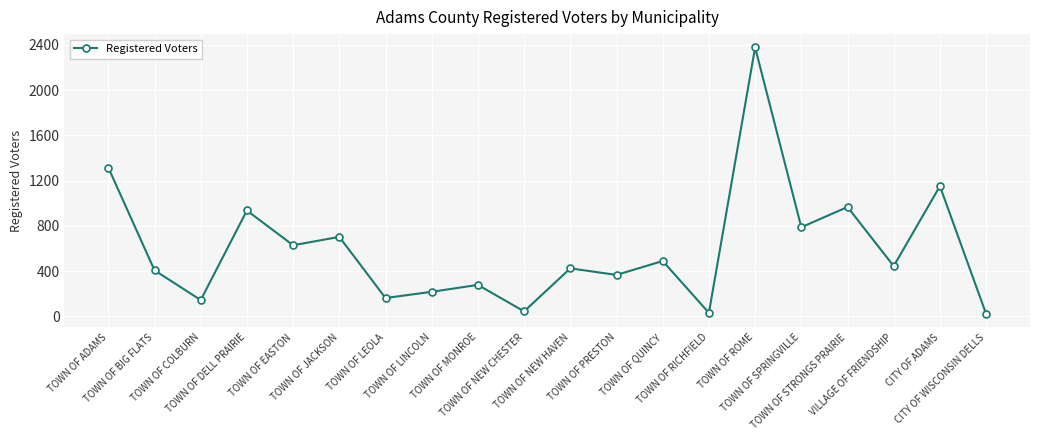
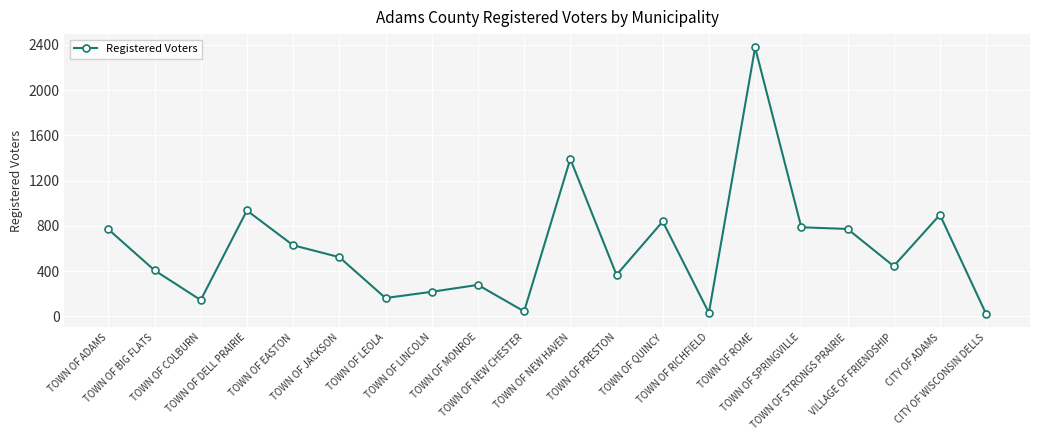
  {
-   "TOWN OF ADAMS": 1320,
+   "TOWN OF ADAMS": 770,
    "TOWN OF BIG FLATS": 410,
    "TOWN OF COLBURN": 150,
    "TOWN OF DELL PRAIRIE": 940,
    "TOWN OF EASTON": 630,
-   "TOWN OF JACKSON": 700,
+   "TOWN OF JACKSON": 520,
    "TOWN OF LEOLA": 160,
    "TOWN OF LINCOLN": 220,
    "TOWN OF MONROE": 280,
    "TOWN OF NEW CHESTER": 50,
-   "TOWN OF NEW HAVEN": 430,
+   "TOWN OF NEW HAVEN": 1390,
    "TOWN OF PRESTON": 370,
-   "TOWN OF QUINCY": 490,
+   "TOWN OF QUINCY": 840,
    "TOWN OF RICHFIELD": 30,
    "TOWN OF ROME": 2380,
    "TOWN OF SPRINGVILLE": 790,
-   "TOWN OF STRONGS PRAIRIE": 970,
+   "TOWN OF STRONGS PRAIRIE": 770,
    "VILLAGE OF FRIENDSHIP": 450,
-   "CITY OF ADAMS": 1150,
+   "CITY OF ADAMS": 900,
    "CITY OF WISCONSIN DELLS": 20
  }
